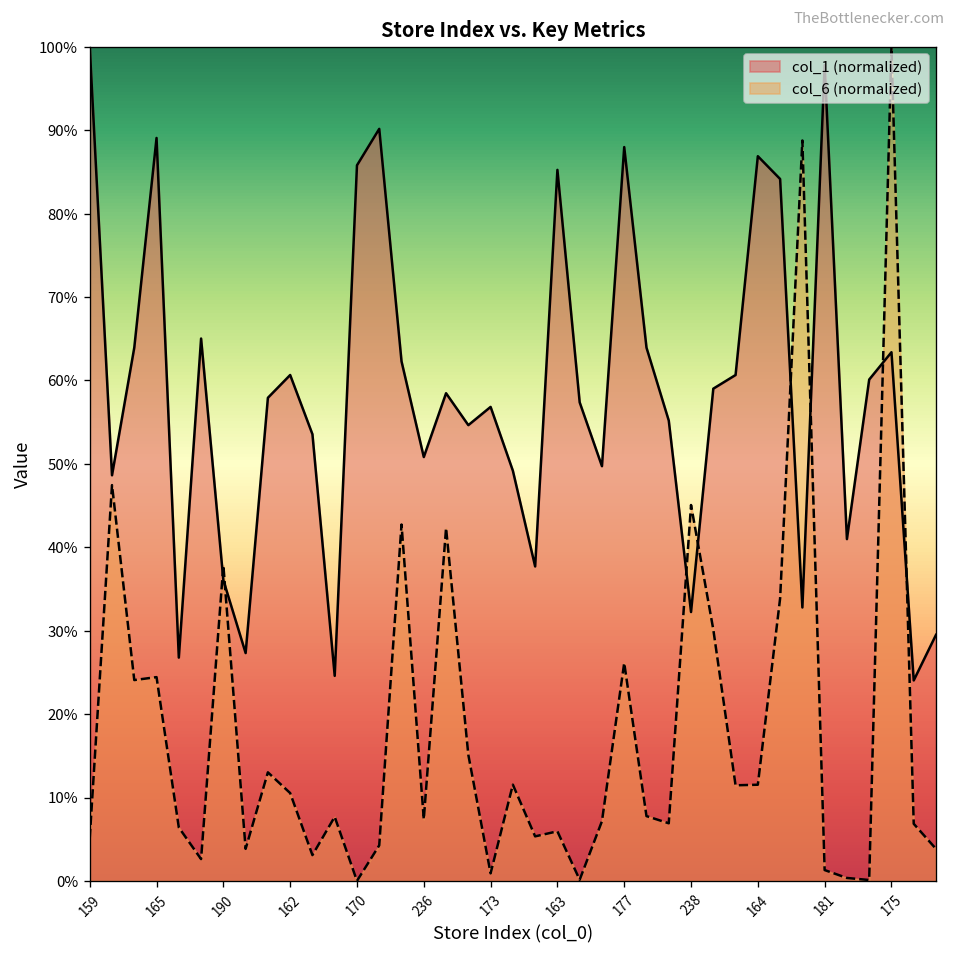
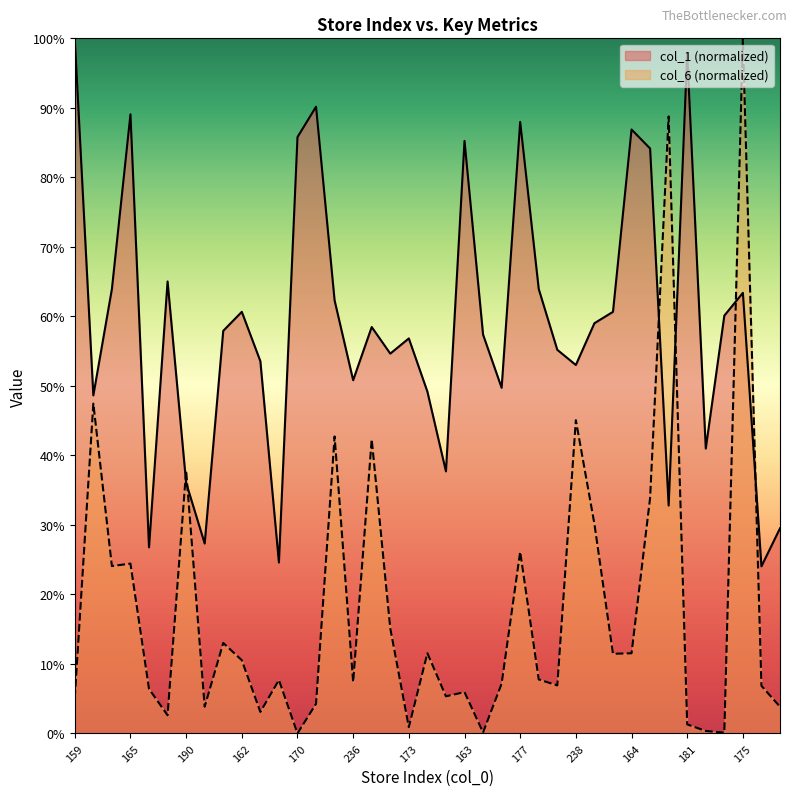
  {
    "col_1 (normalized)": {
      "159": "100%",
      "165": "89%",
      "190": "36%",
      "162": "61%",
      "170": "86%",
      "236": "51%",
      "173": "57%",
      "163": "85%",
      "177": "88%",
-     "238": "32%",
+     "238": "53%",
      "164": "87%",
      "175": "63%"
    },
    "col_6 (normalized)": {
      "159": "5%",
      "165": "24%",
      "190": "38%",
      "162": "11%",
      "170": "0%",
      "236": "7%",
      "173": "1%",
      "163": "6%",
      "177": "26%",
      "238": "45%",
      "164": "12%",
      "181": "1%",
      "175": "100%"
    }
  }
